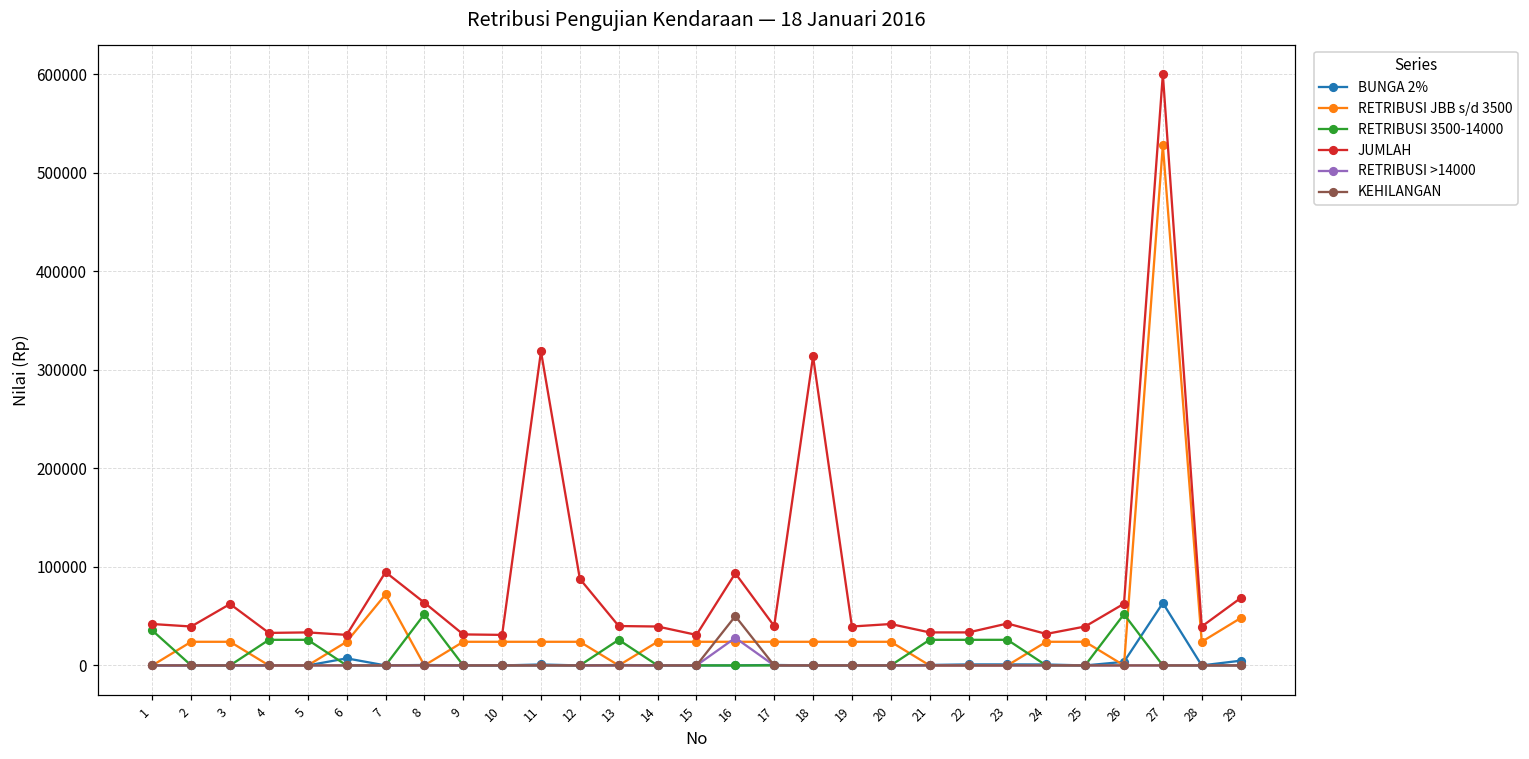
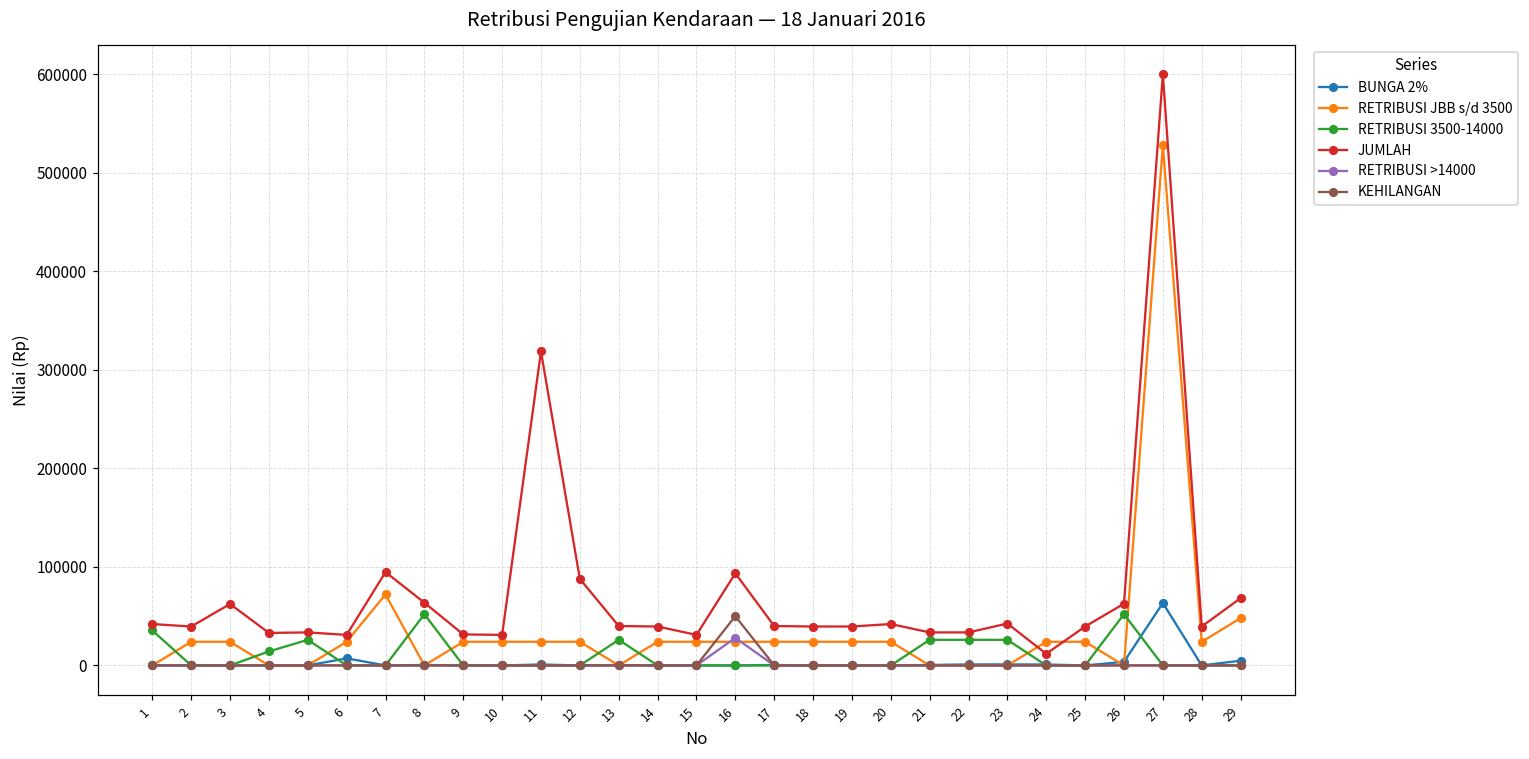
  {
    "BUNGA 2%": {
      "6": 10000,
      "26": 0,
      "27": 60000,
      "29": 0
    },
    "RETRIBUSI JBB s/d 3500": {
      "2": 20000,
      "3": 20000,
      "6": 20000,
      "7": 70000,
      "9": 20000,
      "10": 20000,
      "11": 20000,
      "12": 20000,
      "14": 20000,
      "15": 20000,
      "16": 20000,
      "17": 20000,
      "18": 20000,
      "19": 20000,
      "20": 20000,
      "24": 20000,
      "25": 20000,
      "27": 530000,
      "28": 20000,
      "29": 50000
    },
    "RETRIBUSI 3500-14000": {
      "1": 40000,
-     "4": 30000,
+     "4": 10000,
      "5": 30000,
      "8": 50000,
      "13": 30000,
      "21": 30000,
      "22": 30000,
      "23": 30000,
      "26": 50000
    },
    "JUMLAH": {
      "1": 40000,
      "2": 40000,
      "3": 60000,
      "4": 30000,
      "5": 30000,
      "6": 30000,
      "7": 90000,
      "8": 60000,
      "9": 30000,
      "10": 30000,
      "11": 320000,
      "12": 90000,
      "13": 40000,
      "14": 40000,
      "15": 30000,
      "16": 90000,
      "17": 40000,
-     "18": 310000,
+     "18": 40000,
      "19": 40000,
      "20": 40000,
      "21": 30000,
      "22": 30000,
      "23": 40000,
-     "24": 30000,
+     "24": 10000,
      "25": 40000,
      "26": 60000,
      "27": 600000,
      "28": 40000,
      "29": 70000
    },
    "RETRIBUSI >14000": {
      "16": 30000
    },
    "KEHILANGAN": {
      "16": 50000
    }
  }
